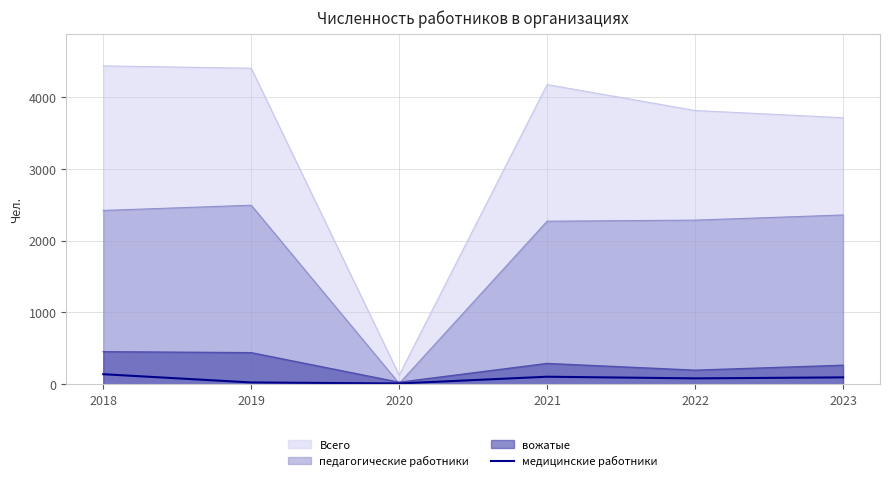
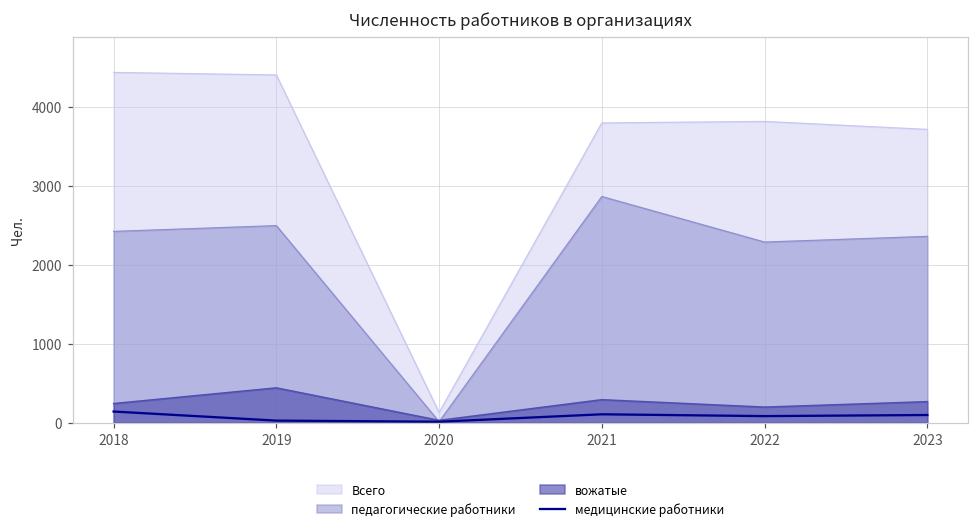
  {
    "Всего": {
      "2018": 4400,
      "2019": 4400,
      "2020": 100,
-     "2021": 4200,
+     "2021": 3800,
      "2022": 3800,
      "2023": 3700
    },
    "педагогические работники": {
      "2018": 2400,
      "2019": 2500,
-     "2021": 2300,
+     "2021": 2900,
      "2022": 2300,
      "2023": 2400
    },
    "вожатые": {
-     "2018": 500,
+     "2018": 200,
      "2019": 400,
      "2021": 300,
      "2022": 200,
      "2023": 300
    },
    "медицинские работники": {
      "2018": 100,
      "2019": 0,
      "2021": 100,
      "2022": 100,
      "2023": 100
    }
  }
